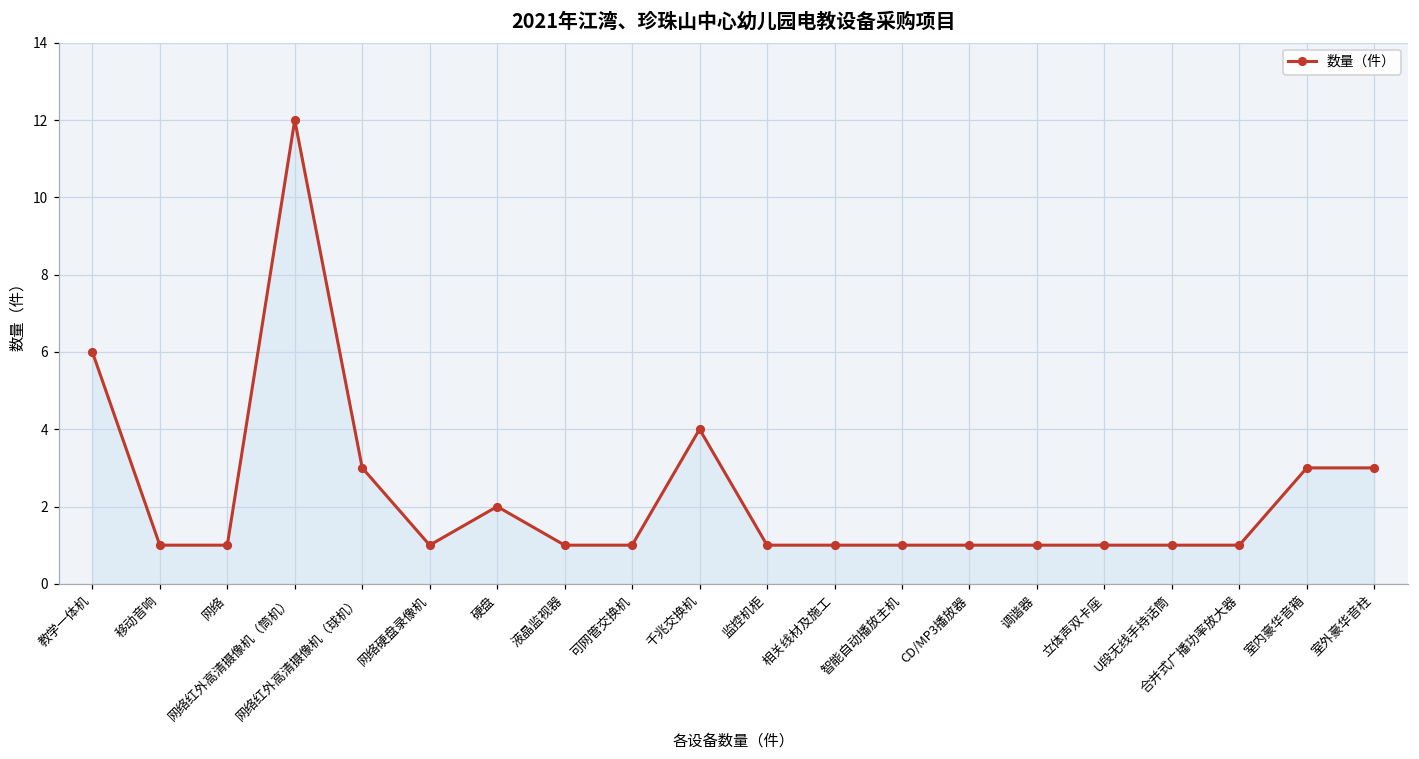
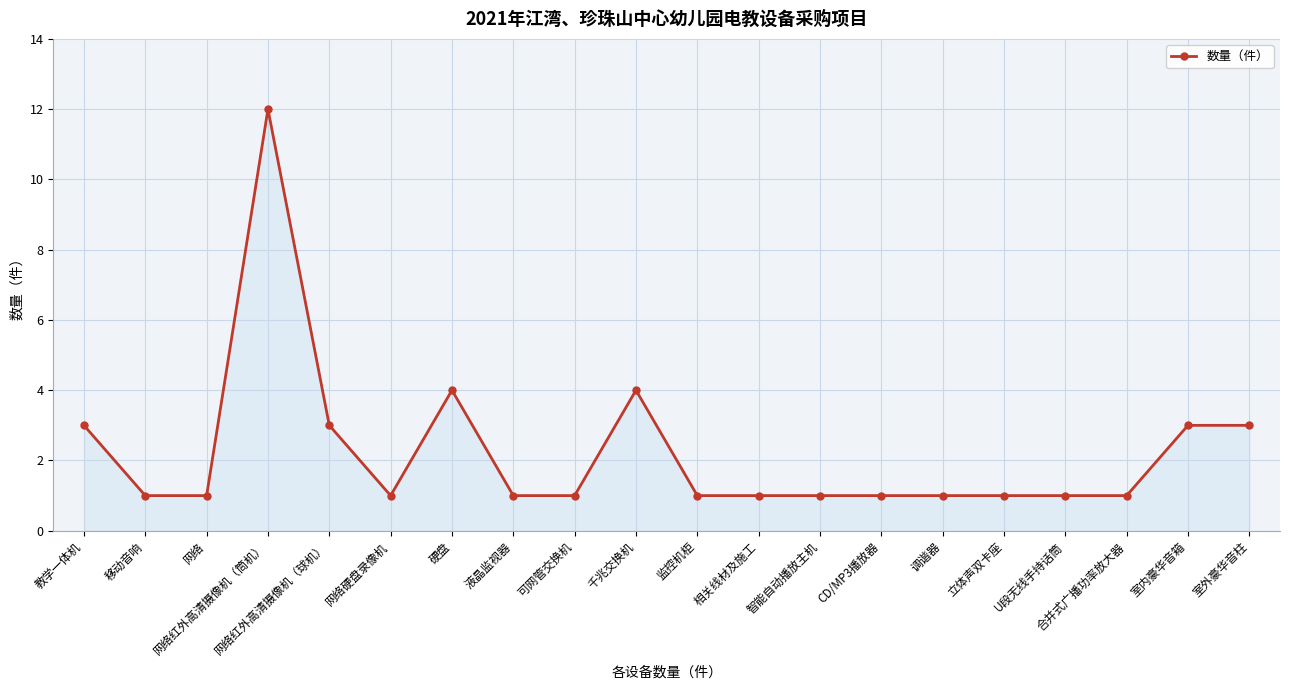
  {
-   "教学一体机": 6,
+   "教学一体机": 3,
    "移动音响": 1,
    "网络": 1,
    "网络红外高清摄像机（筒机）": 12,
    "网络红外高清摄像机（球机）": 3,
    "网络硬盘录像机": 1,
-   "硬盘": 2,
+   "硬盘": 4,
    "液晶监视器": 1,
    "可网管交换机": 1,
    "千兆交换机": 4,
    "监控机柜": 1,
    "相关线材及施工": 1,
    "智能自动播放主机": 1,
    "CD/MP3播放器": 1,
    "调谐器": 1,
    "立体声双卡座": 1,
    "U段无线手持话筒": 1,
    "合并式广播功率放大器": 1,
    "室内豪华音箱": 3,
    "室外豪华音柱": 3
  }
